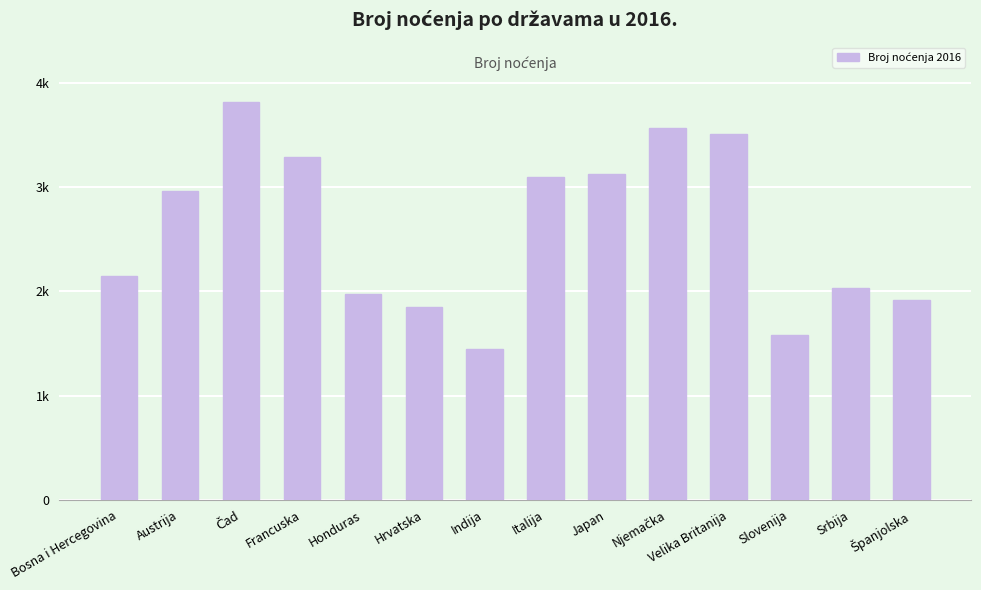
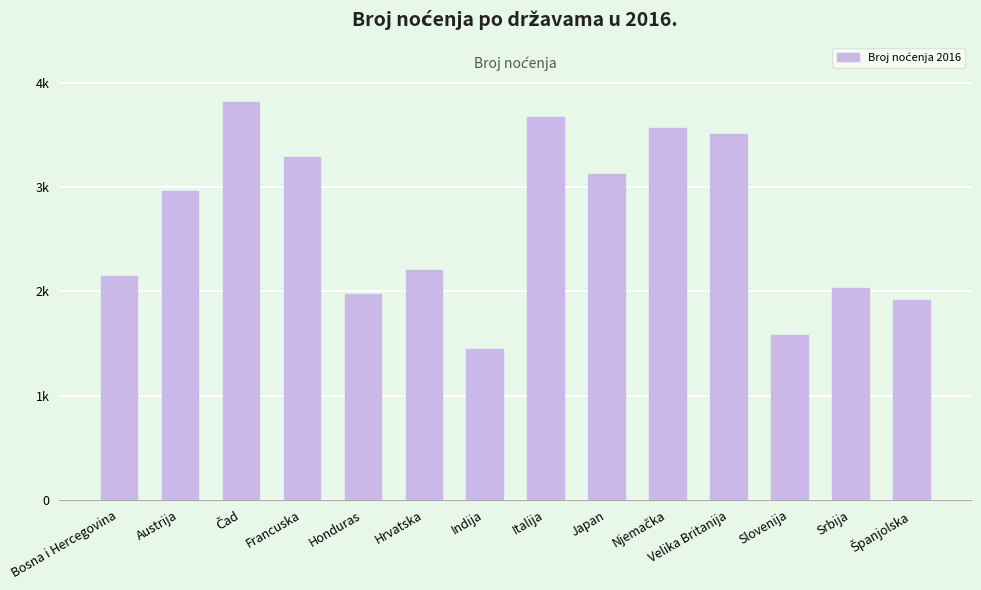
  {
    "Bosna i Hercegovina": 2150,
    "Austrija": 2960,
    "Čad": 3810,
    "Francuska": 3290,
    "Honduras": 1970,
-   "Hrvatska": 1850,
+   "Hrvatska": 2200,
    "Indija": 1450,
-   "Italija": 3090,
+   "Italija": 3680,
    "Japan": 3130,
    "Njemačka": 3570,
    "Velika Britanija": 3510,
    "Slovenija": 1580,
    "Srbija": 2030,
    "Španjolska": 1920
  }
